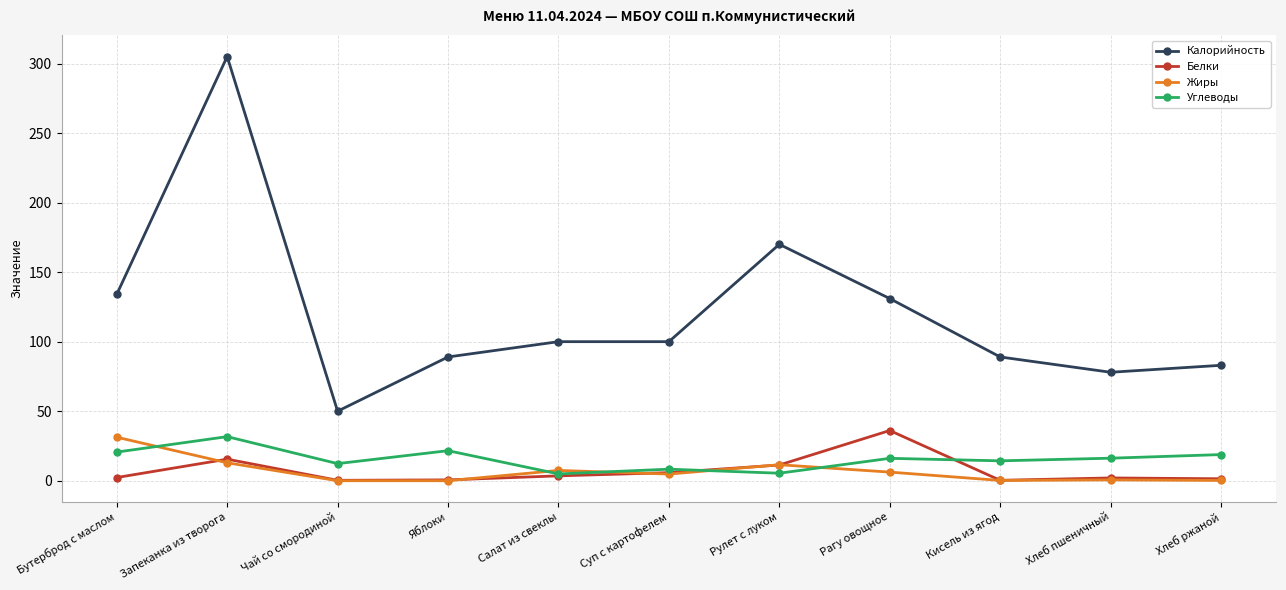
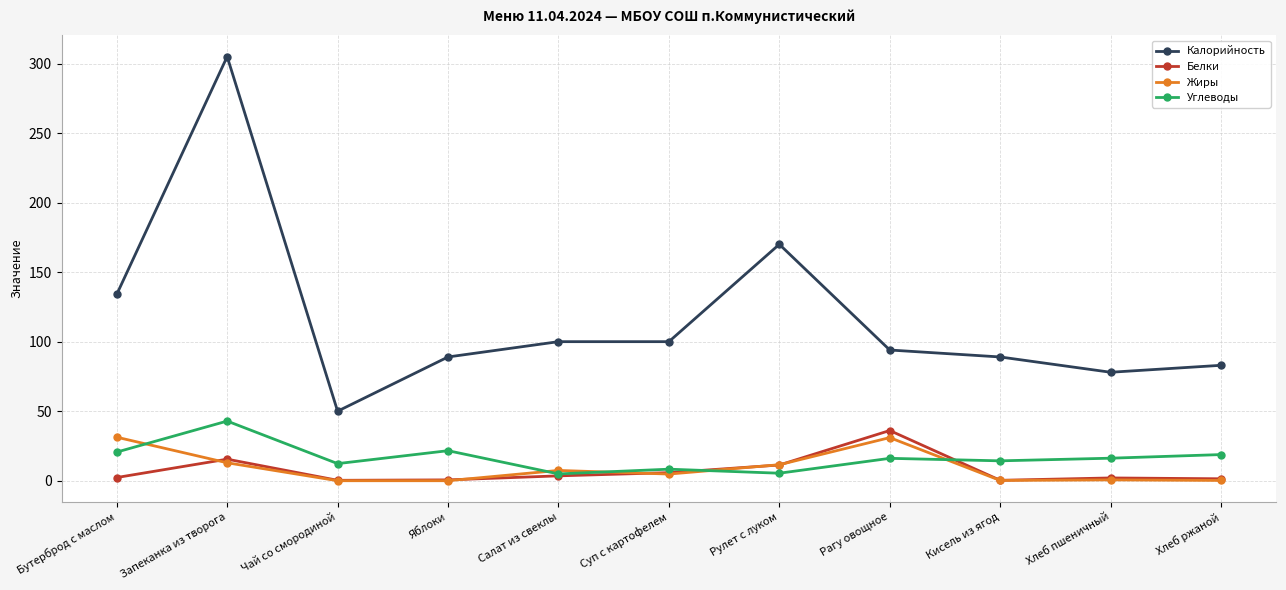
  {
    "Калорийность": {
      "Бутерброд с маслом": 134,
      "Запеканка из творога": 305,
      "Чай со смородиной": 50,
      "Яблоки": 89,
      "Салат из свеклы": 100,
      "Суп с картофелем": 100,
      "Рулет с луком": 170,
-     "Рагу овощное": 131,
+     "Рагу овощное": 94,
      "Кисель из ягод": 89,
      "Хлеб пшеничный": 78,
      "Хлеб ржаной": 83
    },
    "Белки": {
      "Бутерброд с маслом": 2,
      "Запеканка из творога": 16,
      "Рагу овощное": 36
    },
    "Жиры": {
      "Бутерброд с маслом": 31,
      "Запеканка из творога": 13,
      "Салат из свеклы": 7,
-     "Рагу овощное": 6
+     "Рагу овощное": 31
    },
    "Углеводы": {
      "Бутерброд с маслом": 21,
-     "Запеканка из творога": 32,
+     "Запеканка из творога": 43,
      "Чай со смородиной": 12,
      "Яблоки": 22,
      "Суп с картофелем": 8,
      "Рулет с луком": 5,
      "Рагу овощное": 16,
      "Кисель из ягод": 14,
      "Хлеб пшеничный": 16,
      "Хлеб ржаной": 19
    }
  }
